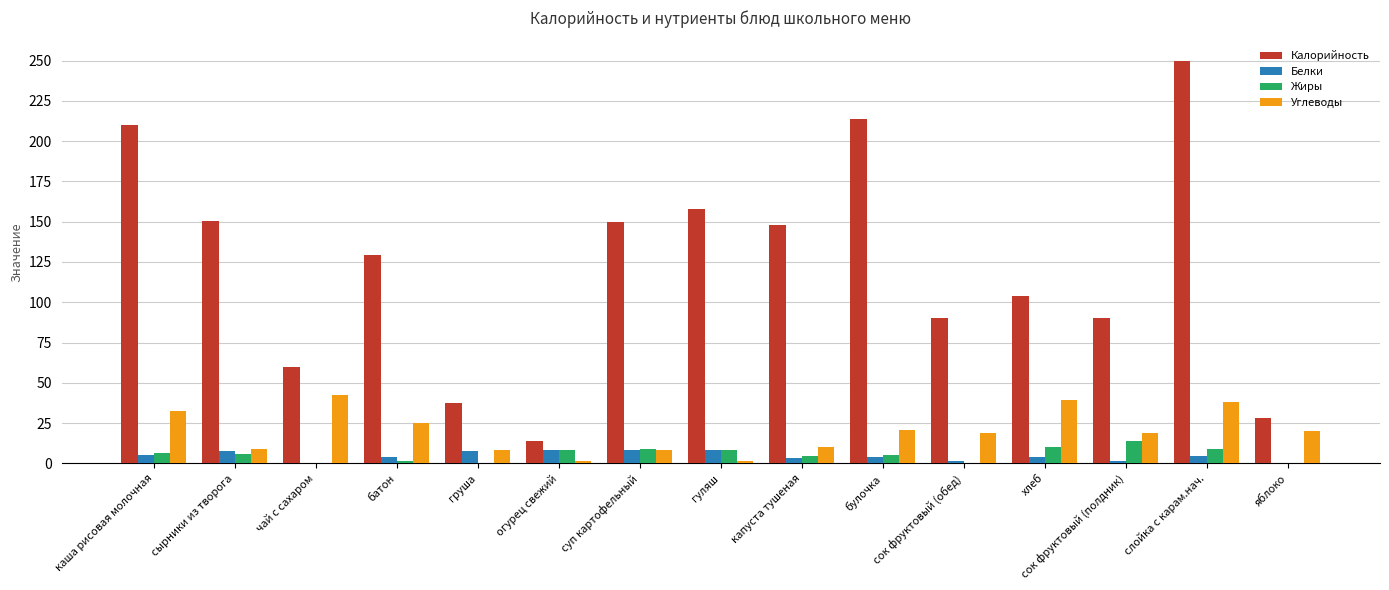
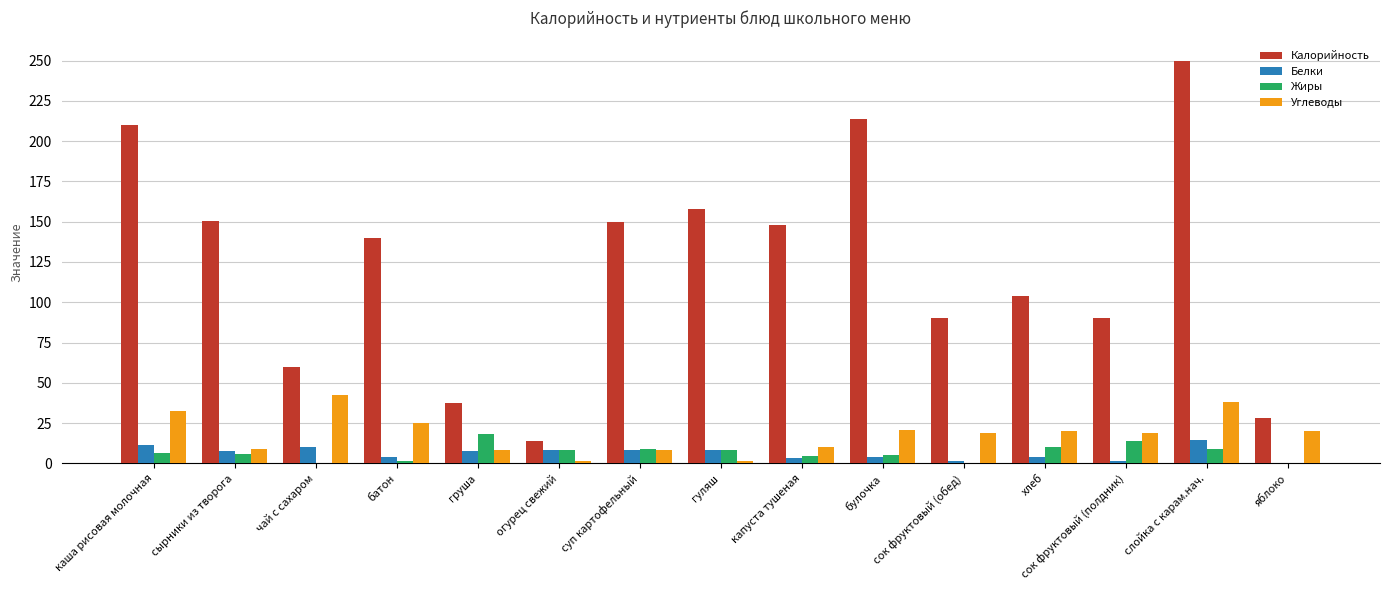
  {
    "Калорийность": {
      "каша рисовая молочная": 210,
      "сырники из творога": 150,
      "чай с сахаром": 60,
-     "батон": 130,
+     "батон": 140,
      "груша": 38,
      "огурец свежий": 14,
      "суп картофельный": 150,
      "гуляш": 158,
      "капуста тушеная": 148,
      "булочка": 214,
      "сок фруктовый (обед)": 90,
      "хлеб": 104,
      "сок фруктовый (полдник)": 90,
      "слойка с карам.нач.": 250,
      "яблоко": 28
    },
    "Белки": {
-     "каша рисовая молочная": 5,
+     "каша рисовая молочная": 12,
      "сырники из творога": 7,
-     "чай с сахаром": 0,
+     "чай с сахаром": 10,
      "батон": 4,
      "груша": 8,
      "огурец свежий": 8,
      "суп картофельный": 8,
      "гуляш": 8,
      "капуста тушеная": 3,
      "булочка": 4,
      "сок фруктовый (обед)": 2,
      "хлеб": 4,
      "сок фруктовый (полдник)": 2,
-     "слойка с карам.нач.": 5
+     "слойка с карам.нач.": 15
    },
    "Жиры": {
      "каша рисовая молочная": 7,
      "сырники из творога": 6,
      "чай с сахаром": 0,
-     "груша": 0,
+     "груша": 18,
      "огурец свежий": 9,
      "суп картофельный": 9,
      "гуляш": 9,
      "капуста тушеная": 5,
      "булочка": 5,
      "хлеб": 10,
      "сок фруктовый (полдник)": 14,
      "слойка с карам.нач.": 9
    },
    "Углеводы": {
      "каша рисовая молочная": 33,
      "сырники из творога": 9,
      "чай с сахаром": 42,
      "батон": 25,
      "груша": 8,
      "суп картофельный": 8,
      "капуста тушеная": 10,
      "булочка": 21,
      "сок фруктовый (обед)": 19,
-     "хлеб": 39,
+     "хлеб": 20,
      "сок фруктовый (полдник)": 19,
      "слойка с карам.нач.": 38,
      "яблоко": 20
    }
  }
